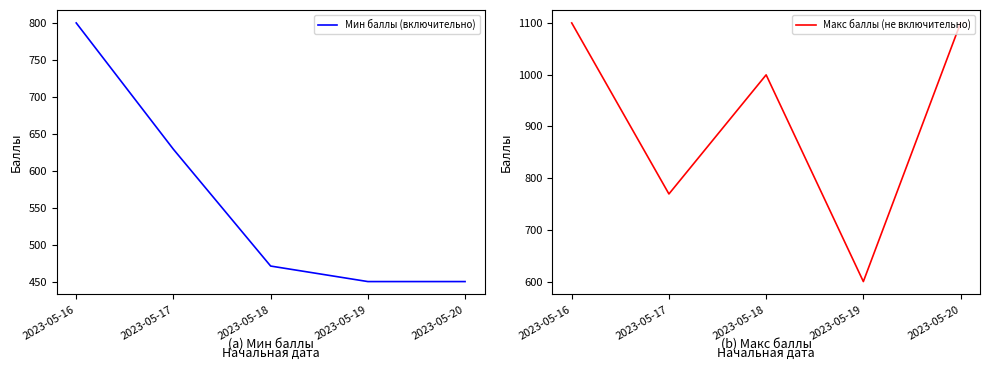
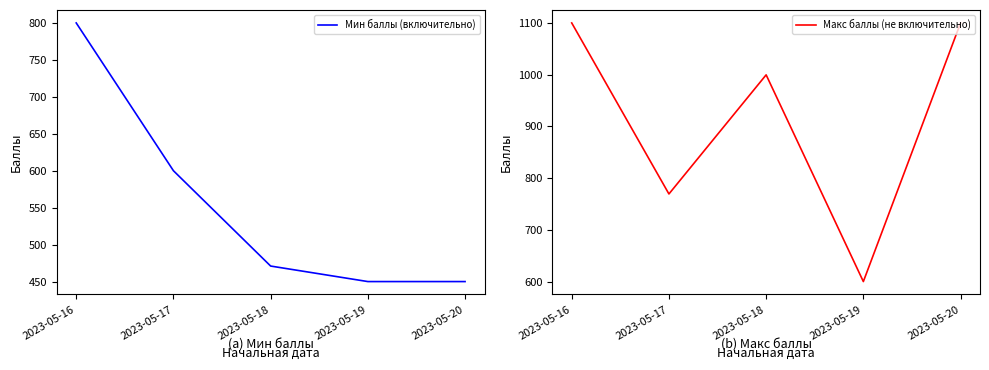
  {
    "(a) Мин баллы": {
      "2023-05-16": 800,
-     "2023-05-17": 630,
+     "2023-05-17": 600,
      "2023-05-18": 470,
      "2023-05-19": 450,
      "2023-05-20": 450
    },
    "(b) Макс баллы": {
      "2023-05-16": 1100,
      "2023-05-17": 770,
      "2023-05-18": 1000,
      "2023-05-19": 600
    }
  }
